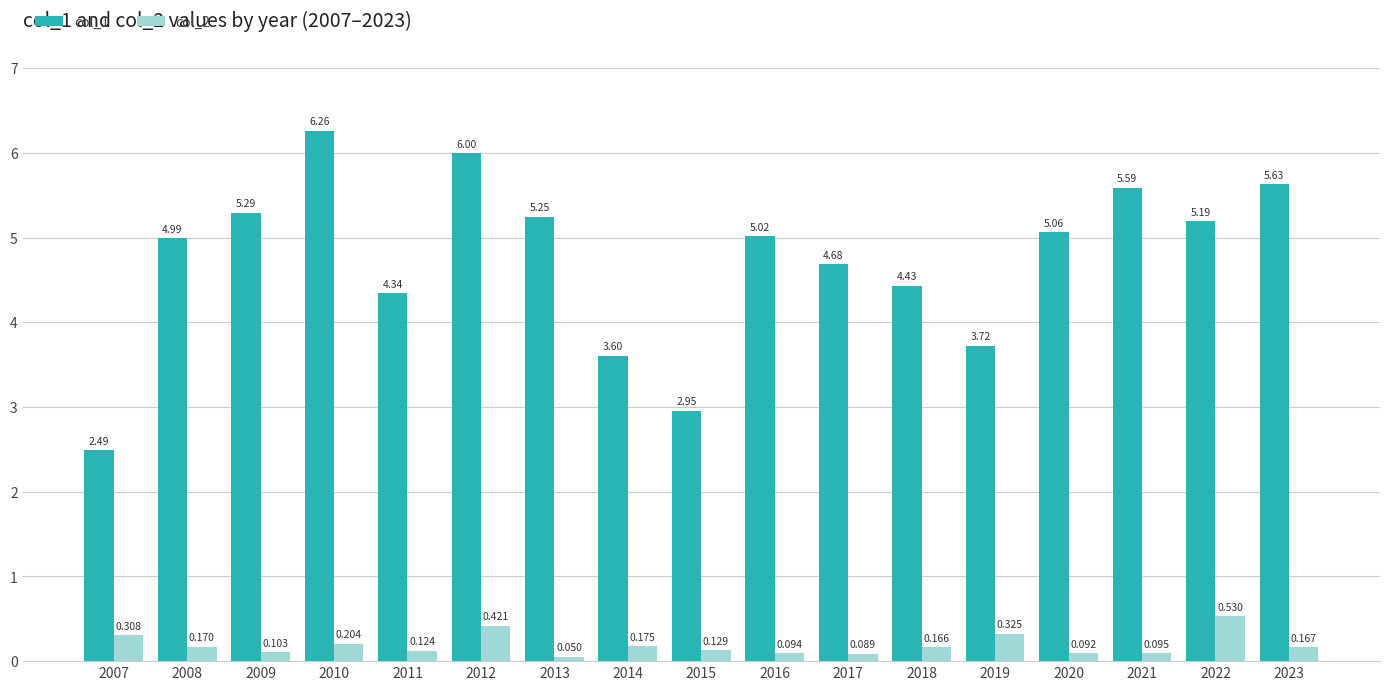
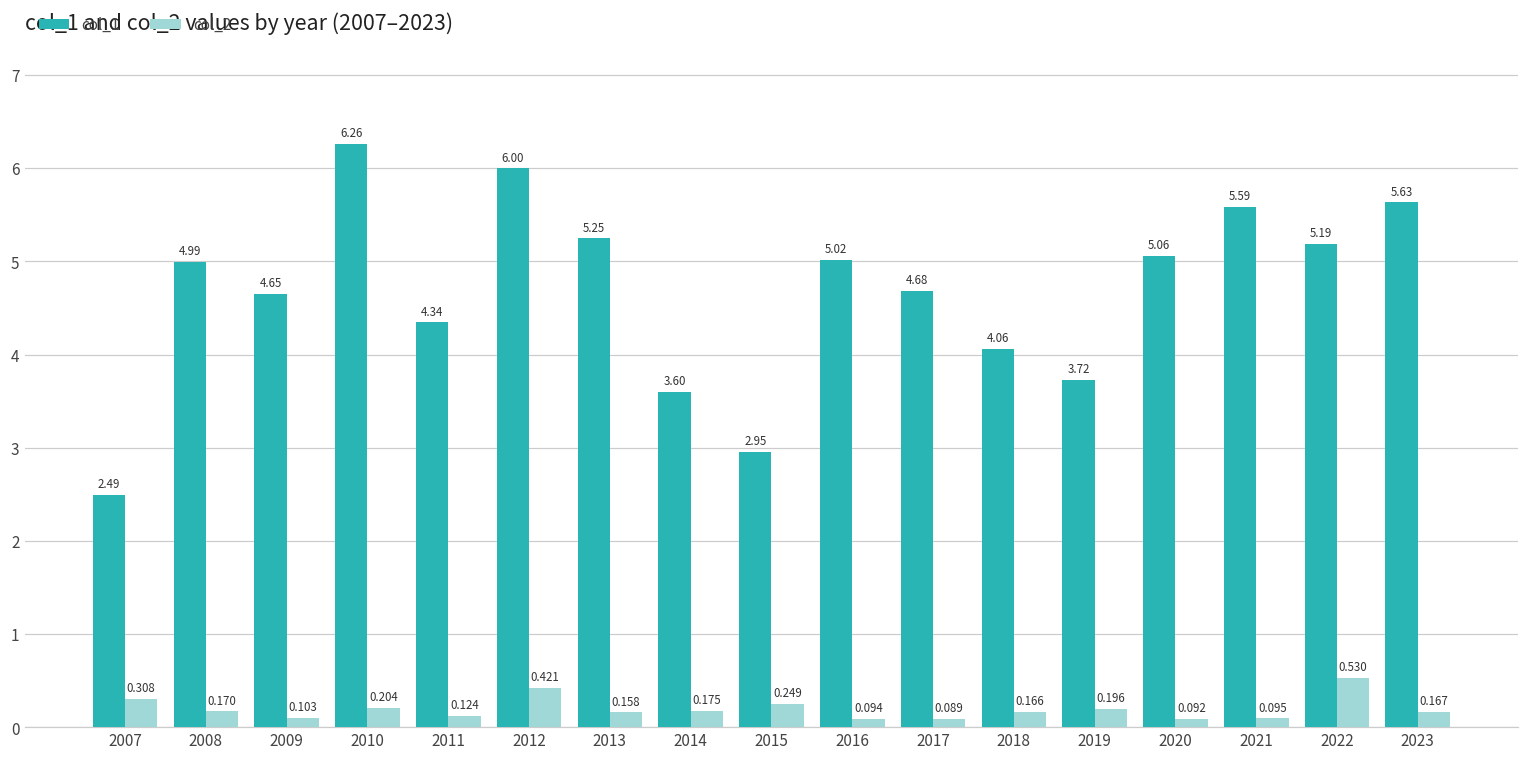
  {
    "col_1": {
      "2007": 2.49,
      "2008": 4.99,
-     "2009": 5.29,
+     "2009": 4.65,
      "2010": 6.26,
      "2011": 4.34,
      "2012": 6.00,
      "2013": 5.25,
      "2014": 3.60,
      "2015": 2.95,
      "2016": 5.02,
      "2017": 4.68,
-     "2018": 4.43,
+     "2018": 4.06,
      "2019": 3.72,
      "2020": 5.06,
      "2021": 5.59,
      "2022": 5.19,
      "2023": 5.63
    },
    "col_2": {
      "2007": 0.308,
      "2008": 0.170,
      "2009": 0.103,
      "2010": 0.204,
      "2011": 0.124,
      "2012": 0.421,
-     "2013": 0.050,
+     "2013": 0.158,
      "2014": 0.175,
-     "2015": 0.129,
+     "2015": 0.249,
      "2016": 0.094,
      "2017": 0.089,
      "2018": 0.166,
-     "2019": 0.325,
+     "2019": 0.196,
      "2020": 0.092,
      "2021": 0.095,
      "2022": 0.530,
      "2023": 0.167
    }
  }
